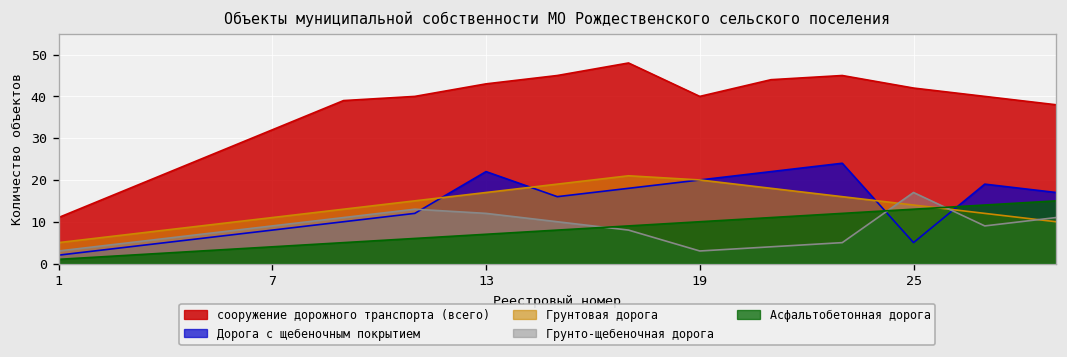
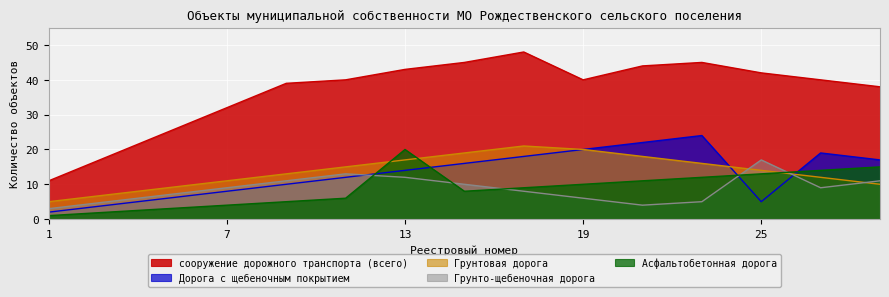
  {
    "сооружение дорожного транспорта (всего)": {
      "1": 11,
      "7": 32,
      "13": 43,
      "19": 40,
      "25": 42
    },
    "Дорога с щебеночным покрытием": {
      "1": 2,
      "7": 8,
-     "13": 22,
+     "13": 14,
      "25": 5
    },
    "Грунтовая дорога": {
      "1": 5,
      "7": 11,
      "13": 17,
      "25": 14
    },
    "Грунто-щебеночная дорога": {
      "1": 3,
      "7": 9,
      "13": 12,
-     "19": 3,
+     "19": 6,
      "25": 17
    },
    "Асфальтобетонная дорога": {
      "1": 1,
      "7": 4,
-     "13": 7,
+     "13": 20,
      "19": 10,
      "25": 13
    }
  }
